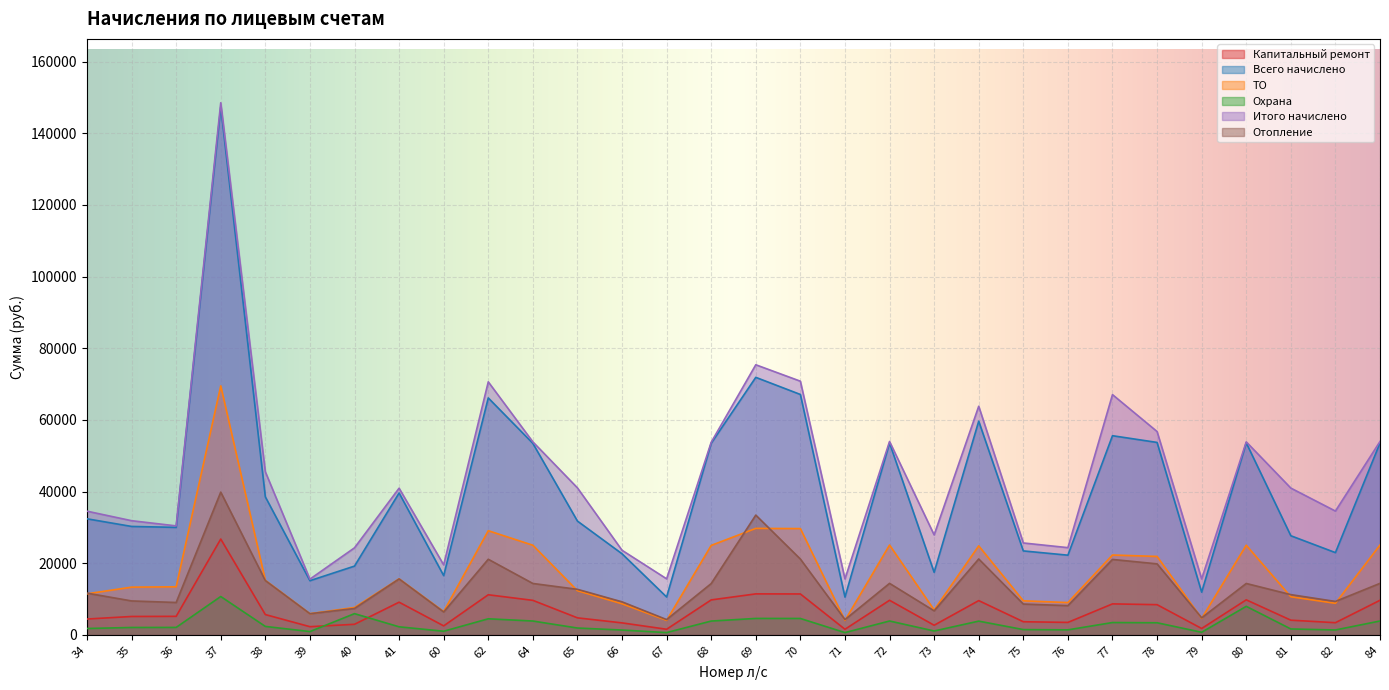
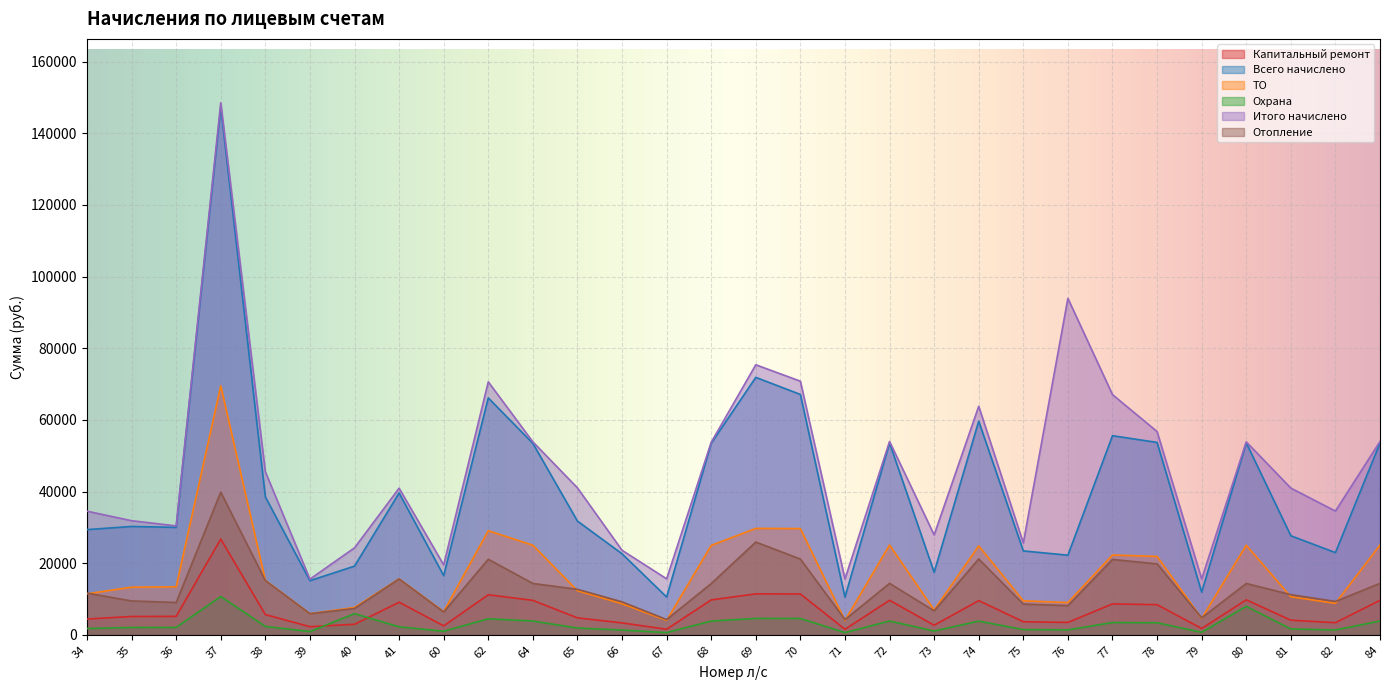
  {
    "Капитальный ремонт": {
      "34": 4000,
      "35": 5000,
      "36": 5000,
      "37": 27000,
      "38": 6000,
      "39": 2000,
      "40": 3000,
      "41": 9000,
      "60": 2000,
      "62": 11000,
      "64": 10000,
      "65": 5000,
      "66": 3000,
      "67": 2000,
      "68": 10000,
      "69": 11000,
      "70": 11000,
      "71": 2000,
      "72": 10000,
      "73": 3000,
      "74": 10000,
      "75": 4000,
      "76": 3000,
      "77": 9000,
      "78": 8000,
      "79": 2000,
      "80": 10000,
      "81": 4000,
      "82": 3000,
      "84": 10000
    },
    "Всего начислено": {
-     "34": 32000,
+     "34": 29000,
      "35": 30000,
      "37": 147000,
      "38": 39000,
      "40": 19000,
      "41": 40000,
      "60": 17000,
      "62": 66000,
      "65": 32000,
      "66": 23000,
      "67": 11000,
      "69": 72000,
      "70": 67000,
      "71": 11000,
      "73": 17000,
      "74": 60000,
      "75": 23000,
      "76": 22000,
      "77": 56000,
      "78": 54000,
      "79": 12000,
      "81": 28000,
      "82": 23000
    },
    "ТО": {
      "35": 13000,
      "36": 13000,
      "37": 69000,
      "62": 29000,
      "64": 25000,
      "68": 25000,
      "69": 30000,
      "70": 30000,
      "72": 25000,
      "74": 25000,
      "75": 9000,
      "76": 9000,
      "77": 22000,
      "78": 22000,
      "80": 25000,
      "84": 25000
    },
    "Охрана": {
      "34": 2000,
      "35": 2000,
      "36": 2000,
      "37": 11000,
      "38": 2000,
      "39": 1000,
      "40": 6000,
      "41": 2000,
      "60": 1000,
      "62": 4000,
      "64": 4000,
      "65": 2000,
      "66": 1000,
      "67": 1000,
      "68": 4000,
      "69": 5000,
      "70": 5000,
      "71": 1000,
      "72": 4000,
      "73": 1000,
      "74": 4000,
      "75": 1000,
      "76": 1000,
      "77": 3000,
      "78": 3000,
      "79": 1000,
      "80": 8000,
      "81": 2000,
      "82": 1000,
      "84": 4000
    },
    "Итого начислено": {
      "34": 35000,
      "35": 32000,
      "37": 149000,
      "38": 46000,
      "40": 24000,
      "41": 41000,
      "60": 20000,
      "62": 71000,
      "65": 41000,
      "66": 24000,
      "67": 16000,
      "69": 75000,
      "70": 71000,
      "71": 16000,
      "73": 28000,
      "74": 64000,
      "75": 26000,
-     "76": 24000,
+     "76": 94000,
      "77": 67000,
      "78": 57000,
      "79": 16000,
      "81": 41000,
      "82": 35000
    },
    "Отопление": {
      "35": 9000,
      "36": 9000,
      "37": 40000,
      "62": 21000,
      "64": 14000,
      "68": 14000,
-     "69": 33000,
+     "69": 26000,
      "70": 21000,
      "72": 14000,
      "74": 21000,
      "75": 9000,
      "76": 8000,
      "77": 21000,
      "78": 20000,
      "80": 14000,
      "84": 14000
    }
  }
